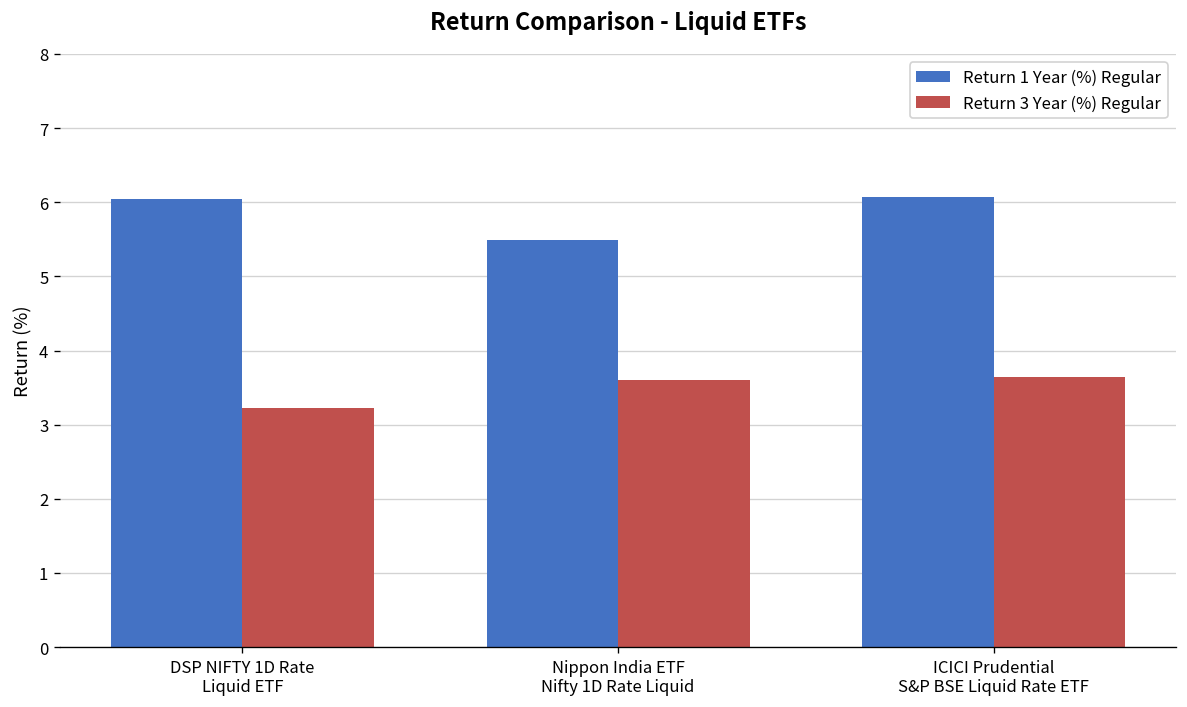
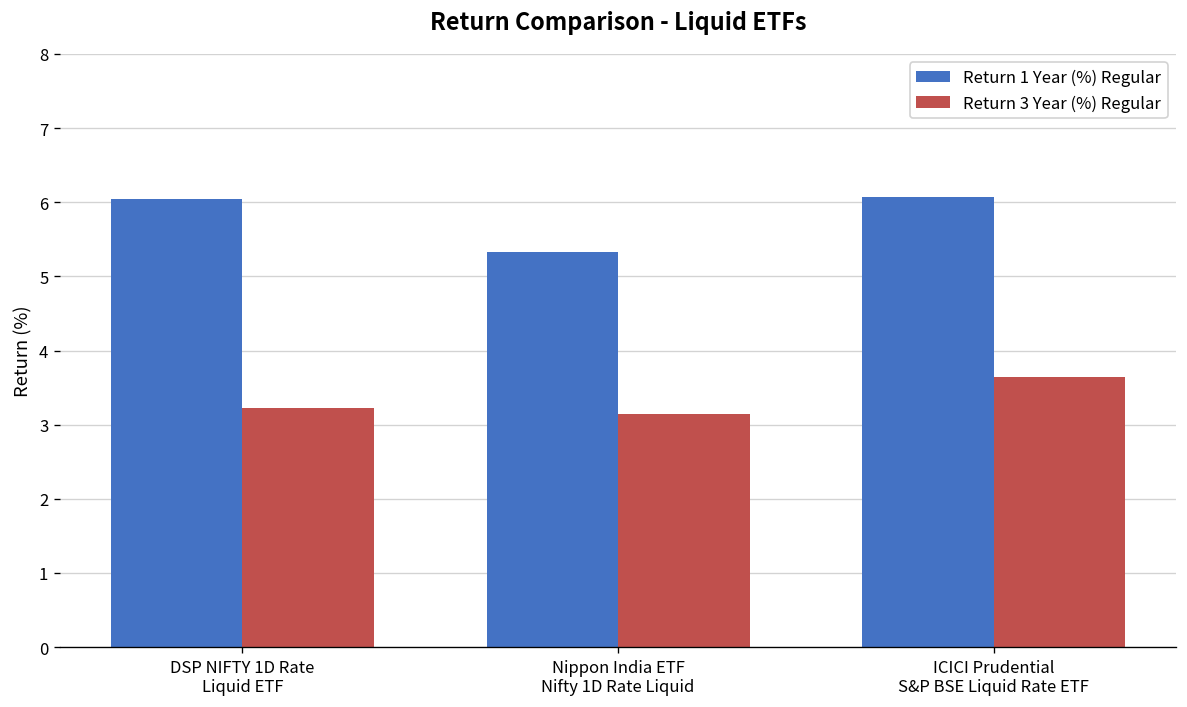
  {
    "Return 1 Year (%) Regular": {
      "DSP NIFTY 1D Rate Liquid ETF": 6.0,
-     "Nippon India ETF Nifty 1D Rate Liquid": 5.5,
+     "Nippon India ETF Nifty 1D Rate Liquid": 5.3,
      "ICICI Prudential S&P BSE Liquid Rate ETF": 6.1
    },
    "Return 3 Year (%) Regular": {
      "DSP NIFTY 1D Rate Liquid ETF": 3.2,
-     "Nippon India ETF Nifty 1D Rate Liquid": 3.6,
+     "Nippon India ETF Nifty 1D Rate Liquid": 3.1,
      "ICICI Prudential S&P BSE Liquid Rate ETF": 3.6
    }
  }
